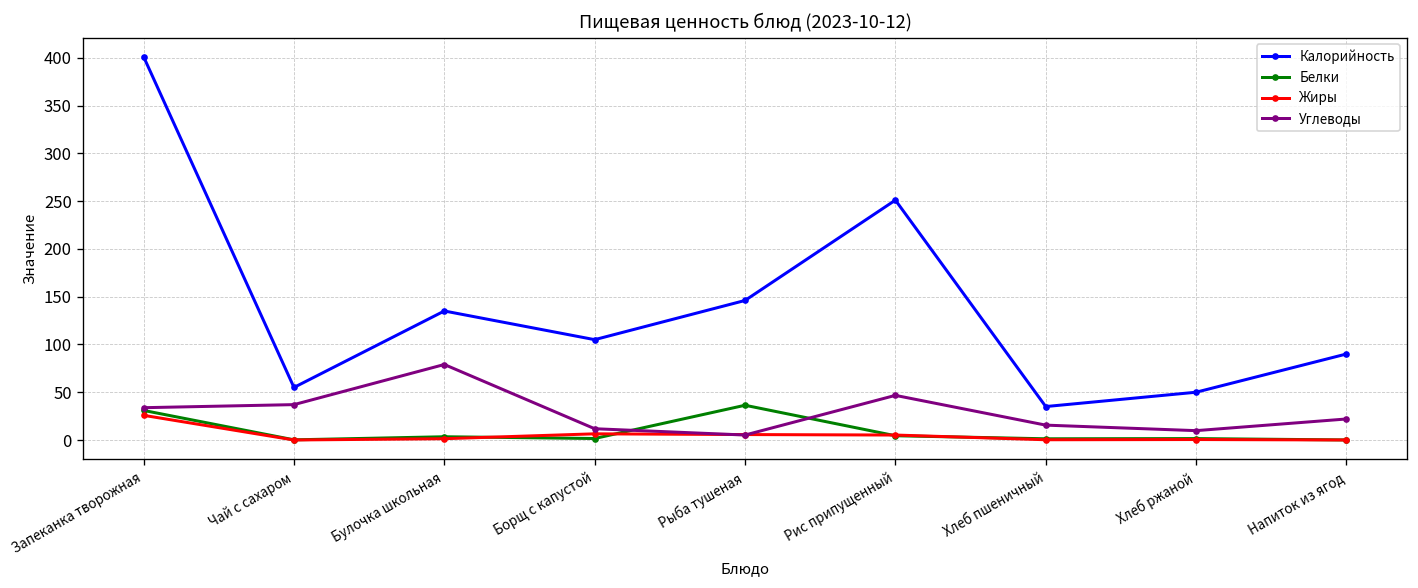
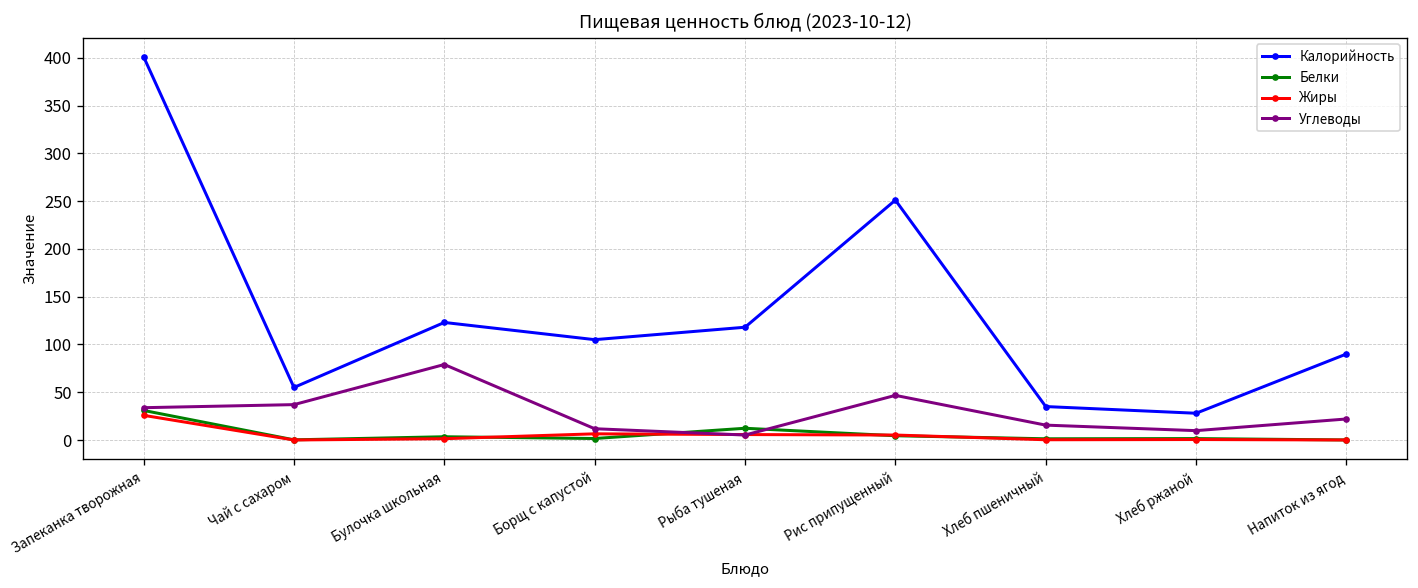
  {
    "Калорийность": {
      "Запеканка творожная": 400,
      "Чай с сахаром": 60,
-     "Булочка школьная": 140,
+     "Булочка школьная": 120,
      "Борщ с капустой": 110,
-     "Рыба тушеная": 150,
+     "Рыба тушеная": 120,
      "Рис припущенный": 250,
      "Хлеб пшеничный": 40,
-     "Хлеб ржаной": 50,
+     "Хлеб ржаной": 30,
      "Напиток из ягод": 90
    },
    "Белки": {
      "Борщ с капустой": 0,
-     "Рыба тушеная": 40
+     "Рыба тушеная": 10
    },
    "Жиры": {
      "Запеканка творожная": 30,
      "Борщ с капустой": 10
    },
    "Углеводы": {
      "Чай с сахаром": 40,
      "Булочка школьная": 80,
      "Борщ с капустой": 10,
      "Рис припущенный": 50,
      "Хлеб пшеничный": 20,
      "Хлеб ржаной": 10,
      "Напиток из ягод": 20
    }
  }
